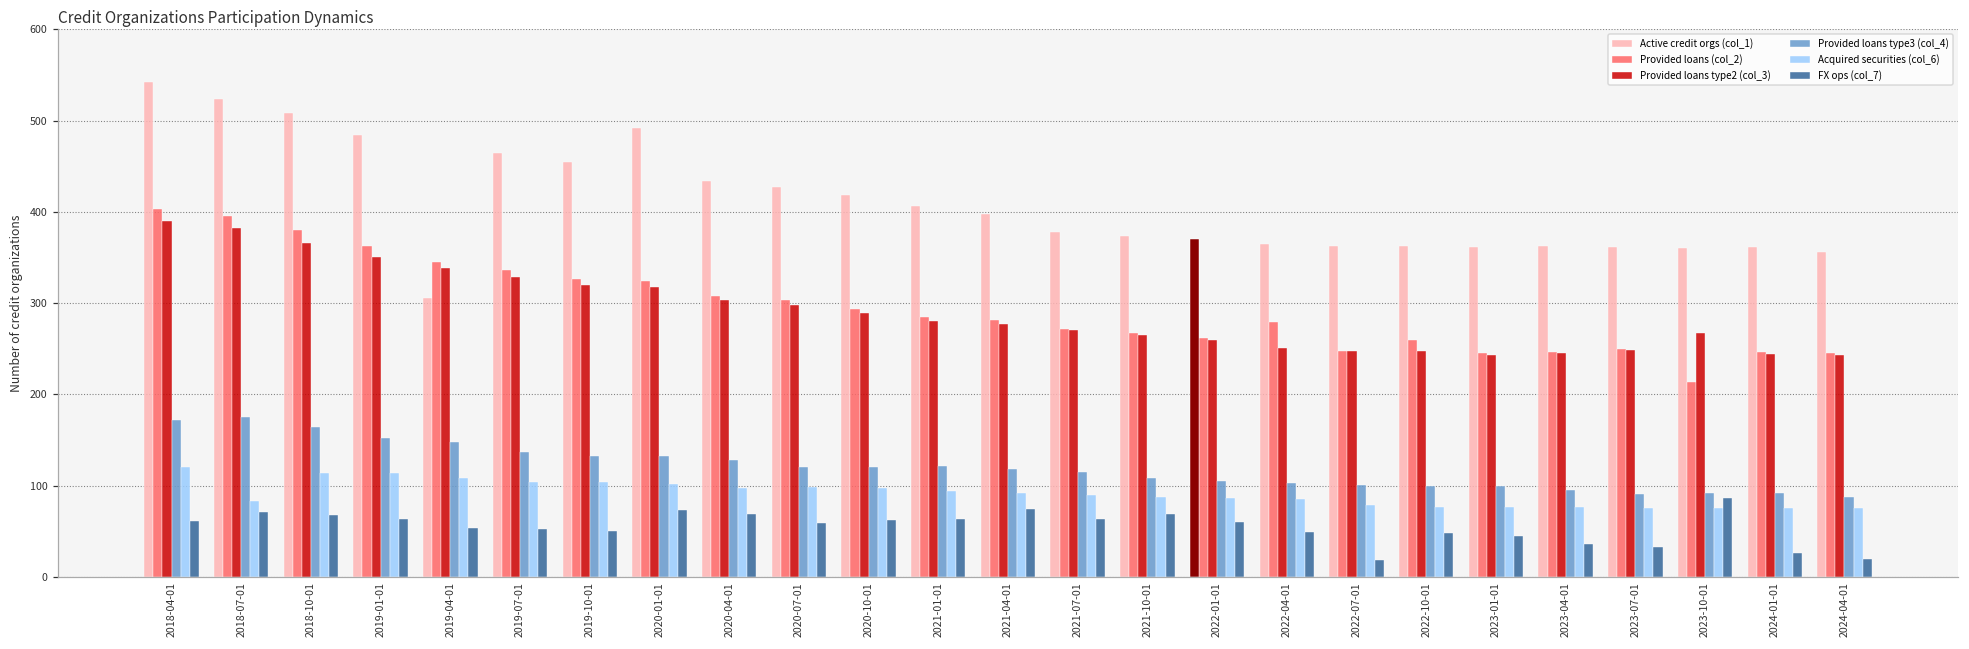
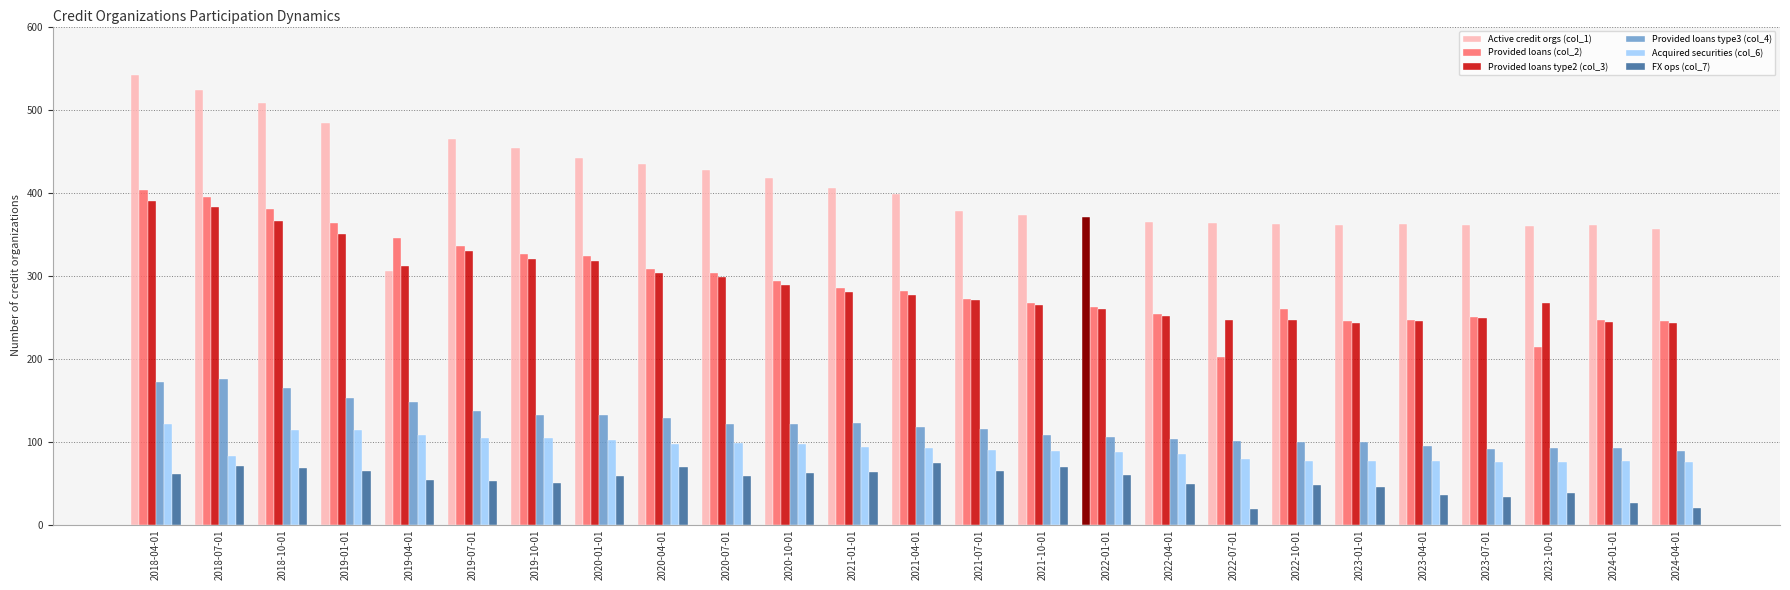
  {
    "Active credit orgs (col_1)": {
      "2018-04-01": 540,
      "2018-07-01": 520,
      "2018-10-01": 510,
      "2019-01-01": 480,
      "2019-04-01": 310,
      "2019-07-01": 460,
      "2019-10-01": 450,
-     "2020-01-01": 490,
+     "2020-01-01": 440,
      "2020-04-01": 430,
      "2020-07-01": 430,
      "2020-10-01": 420,
      "2021-01-01": 410,
      "2021-04-01": 400,
      "2021-07-01": 380,
      "2021-10-01": 370,
      "2022-01-01": 370,
      "2022-04-01": 370,
      "2022-07-01": 360,
      "2022-10-01": 360,
      "2023-01-01": 360,
      "2023-04-01": 360,
      "2023-07-01": 360,
      "2023-10-01": 360,
      "2024-01-01": 360,
      "2024-04-01": 360
    },
    "Provided loans (col_2)": {
      "2018-04-01": 400,
      "2018-07-01": 400,
      "2018-10-01": 380,
      "2019-01-01": 360,
      "2019-04-01": 350,
      "2019-07-01": 340,
      "2019-10-01": 330,
      "2020-01-01": 320,
      "2020-04-01": 310,
      "2020-07-01": 300,
      "2020-10-01": 290,
      "2021-01-01": 290,
      "2021-04-01": 280,
      "2021-07-01": 270,
      "2021-10-01": 270,
      "2022-01-01": 260,
-     "2022-04-01": 280,
-     "2022-07-01": 250,
+     "2022-04-01": 250,
+     "2022-07-01": 200,
      "2022-10-01": 260,
      "2023-01-01": 250,
      "2023-04-01": 250,
      "2023-07-01": 250,
      "2023-10-01": 210,
      "2024-01-01": 250,
      "2024-04-01": 250
    },
    "Provided loans type2 (col_3)": {
      "2018-04-01": 390,
      "2018-07-01": 380,
      "2018-10-01": 370,
      "2019-01-01": 350,
-     "2019-04-01": 340,
+     "2019-04-01": 310,
      "2019-07-01": 330,
      "2019-10-01": 320,
      "2020-01-01": 320,
      "2020-04-01": 300,
      "2020-07-01": 300,
      "2020-10-01": 290,
      "2021-01-01": 280,
      "2021-04-01": 280,
      "2021-07-01": 270,
      "2021-10-01": 270,
      "2022-01-01": 260,
      "2022-04-01": 250,
      "2022-07-01": 250,
      "2022-10-01": 250,
      "2023-01-01": 240,
      "2023-04-01": 250,
      "2023-07-01": 250,
      "2023-10-01": 270,
      "2024-01-01": 240,
      "2024-04-01": 240
    },
    "Provided loans type3 (col_4)": {
      "2018-04-01": 170,
      "2018-07-01": 180,
      "2018-10-01": 160,
      "2019-01-01": 150,
      "2019-04-01": 150,
      "2019-07-01": 140,
      "2019-10-01": 130,
      "2020-01-01": 130,
      "2020-04-01": 130,
      "2020-07-01": 120,
      "2020-10-01": 120,
      "2021-01-01": 120,
      "2021-04-01": 120,
      "2021-07-01": 120,
      "2021-10-01": 110,
      "2022-01-01": 110,
      "2022-04-01": 100,
      "2022-07-01": 100,
      "2022-10-01": 100,
      "2023-01-01": 100,
      "2023-04-01": 100,
      "2023-07-01": 90,
      "2023-10-01": 90,
      "2024-01-01": 90,
      "2024-04-01": 90
    },
    "Acquired securities (col_6)": {
      "2018-04-01": 120,
      "2018-07-01": 80,
      "2018-10-01": 110,
      "2019-01-01": 110,
      "2019-04-01": 110,
      "2019-07-01": 100,
      "2019-10-01": 100,
      "2020-01-01": 100,
      "2020-04-01": 100,
      "2020-07-01": 100,
      "2020-10-01": 100,
      "2021-01-01": 90,
      "2021-04-01": 90,
      "2021-07-01": 90,
      "2021-10-01": 90,
      "2022-01-01": 90,
      "2022-04-01": 90,
      "2022-07-01": 80,
      "2022-10-01": 80,
      "2023-01-01": 80,
      "2023-04-01": 80,
      "2023-07-01": 80,
      "2023-10-01": 80,
      "2024-01-01": 80,
      "2024-04-01": 80
    },
    "FX ops (col_7)": {
      "2018-04-01": 60,
      "2018-07-01": 70,
      "2018-10-01": 70,
      "2019-01-01": 60,
      "2019-04-01": 50,
      "2019-07-01": 50,
      "2019-10-01": 50,
-     "2020-01-01": 70,
+     "2020-01-01": 60,
      "2020-04-01": 70,
      "2020-07-01": 60,
      "2020-10-01": 60,
      "2021-01-01": 60,
      "2021-04-01": 70,
      "2021-07-01": 60,
      "2021-10-01": 70,
      "2022-01-01": 60,
      "2022-04-01": 50,
      "2022-07-01": 20,
      "2022-10-01": 50,
      "2023-01-01": 50,
      "2023-04-01": 40,
      "2023-07-01": 30,
-     "2023-10-01": 90,
+     "2023-10-01": 40,
      "2024-01-01": 30,
      "2024-04-01": 20
    }
  }
